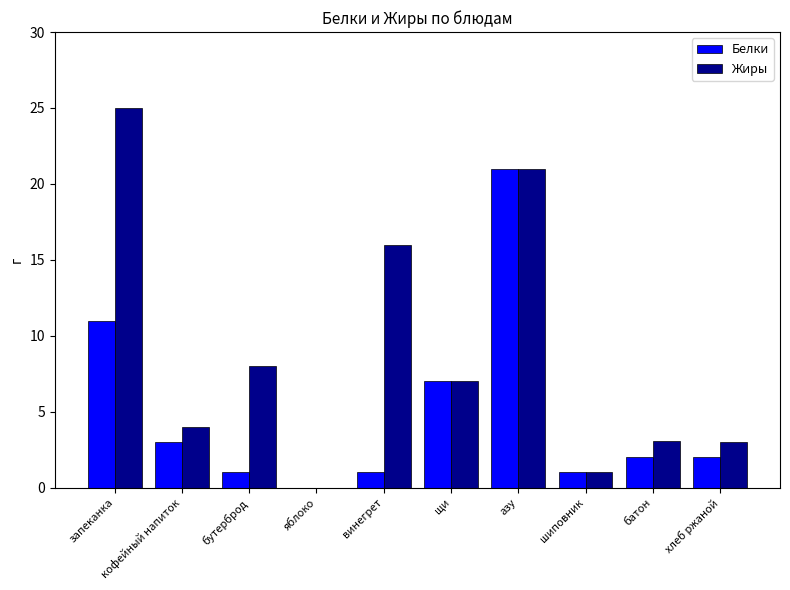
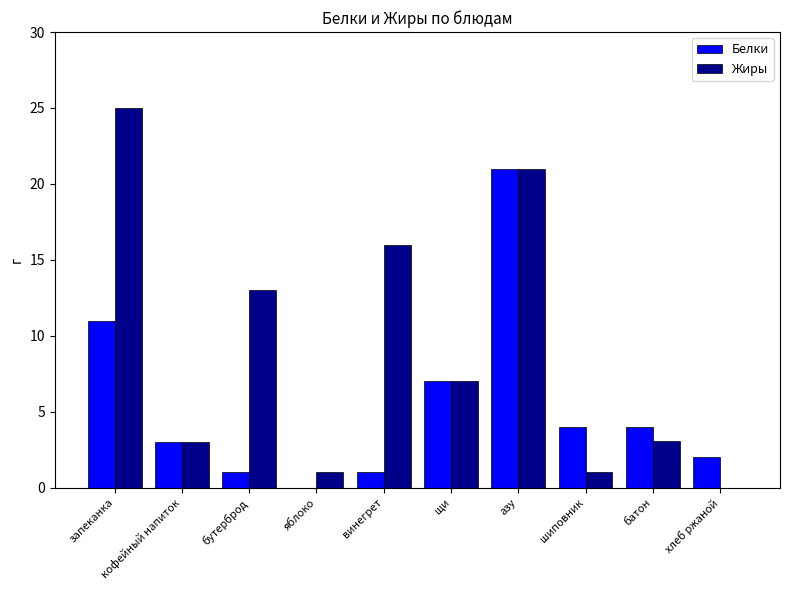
  {
    "Белки": {
      "запеканка": 11,
      "кофейный напиток": 3,
      "бутерброд": 1,
      "яблоко": 0,
      "винегрет": 1,
      "щи": 7,
      "азу": 21,
-     "шиповник": 1,
-     "батон": 2,
+     "шиповник": 4,
+     "батон": 4,
      "хлеб ржаной": 2
    },
    "Жиры": {
      "запеканка": 25,
-     "кофейный напиток": 4,
-     "бутерброд": 8,
-     "яблоко": 0,
+     "кофейный напиток": 3,
+     "бутерброд": 13,
+     "яблоко": 1,
      "винегрет": 16,
      "щи": 7,
      "азу": 21,
      "шиповник": 1,
      "батон": 3,
-     "хлеб ржаной": 3
+     "хлеб ржаной": 0
    }
  }
